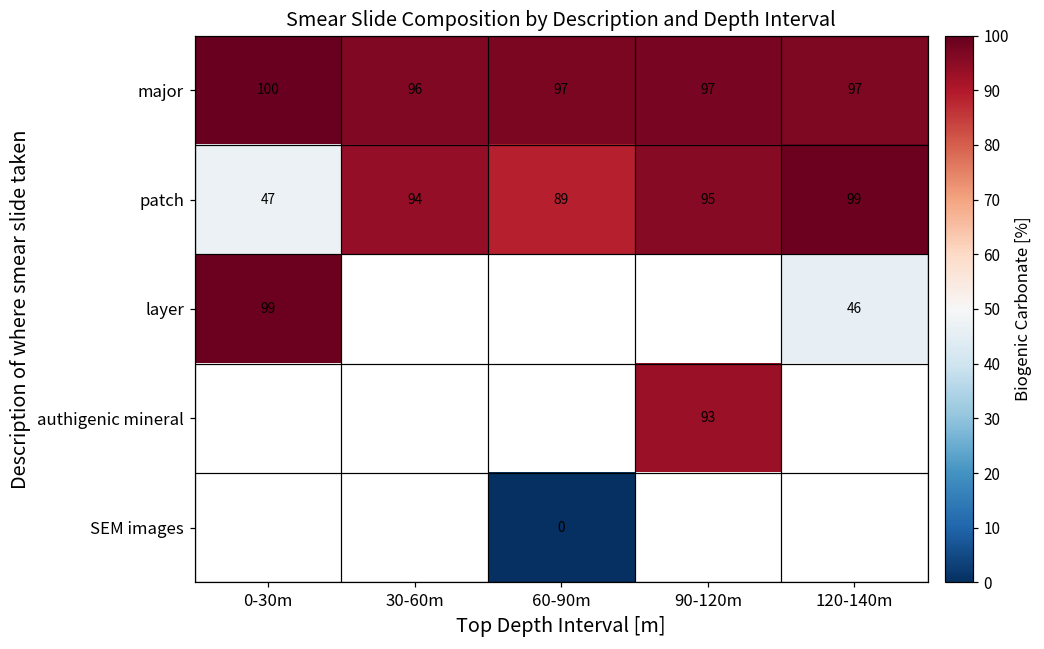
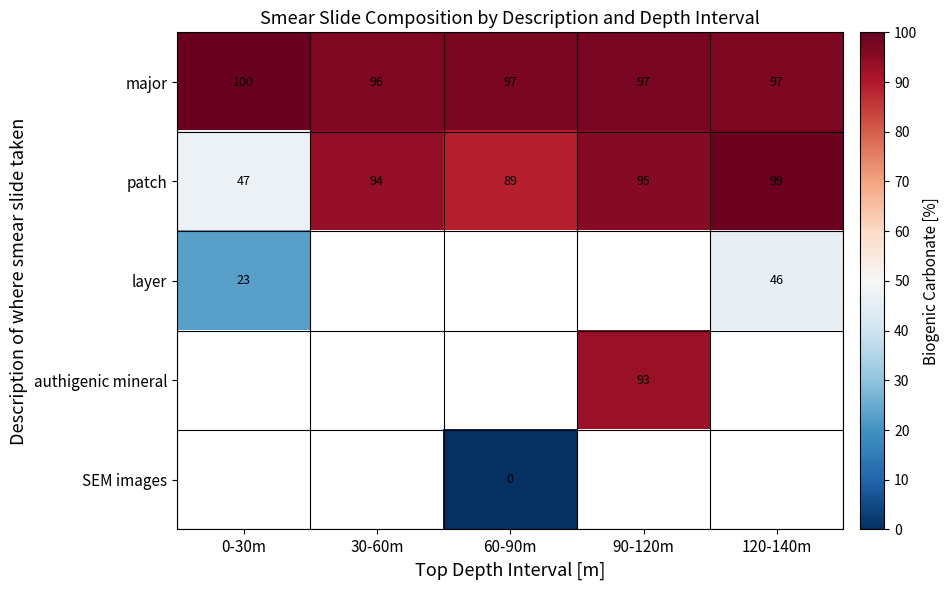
  {
    "major": {
      "0-30m": 100,
      "30-60m": 96,
      "60-90m": 97,
      "90-120m": 97,
      "120-140m": 97
    },
    "patch": {
      "0-30m": 47,
      "30-60m": 94,
      "60-90m": 89,
      "90-120m": 95,
      "120-140m": 99
    },
    "layer": {
-     "0-30m": 99,
+     "0-30m": 23,
      "120-140m": 46
    },
    "authigenic mineral": {
      "90-120m": 93
    },
    "SEM images": {
      "60-90m": 0
    }
  }
